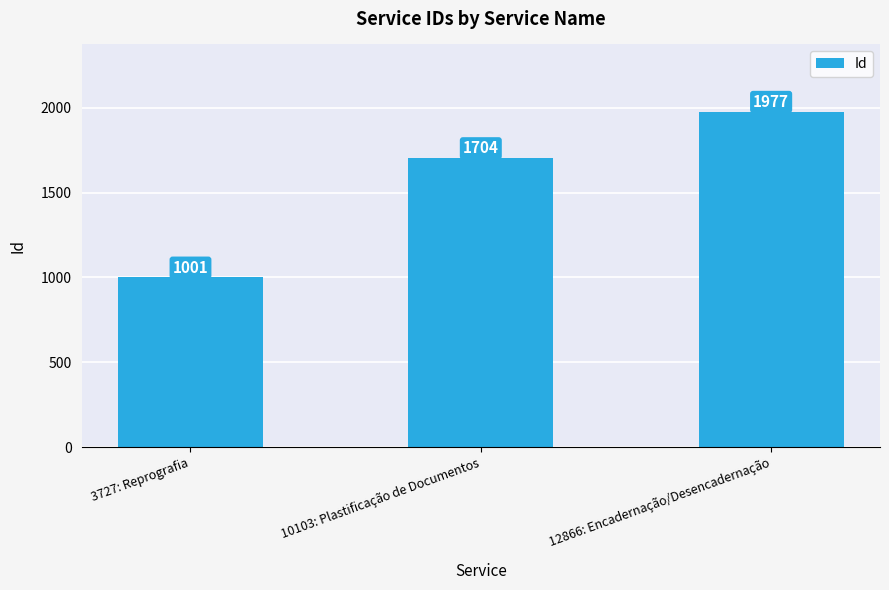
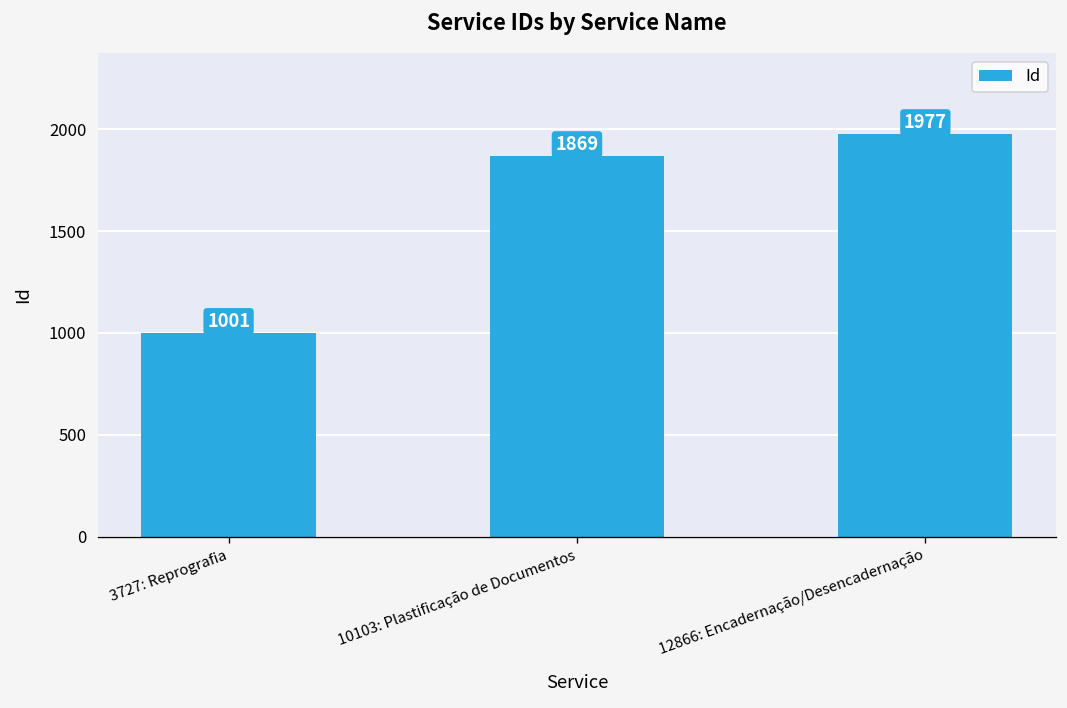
  {
-   "10103: Plastificação de Documentos": 1704
+   "10103: Plastificação de Documentos": 1869
  }
